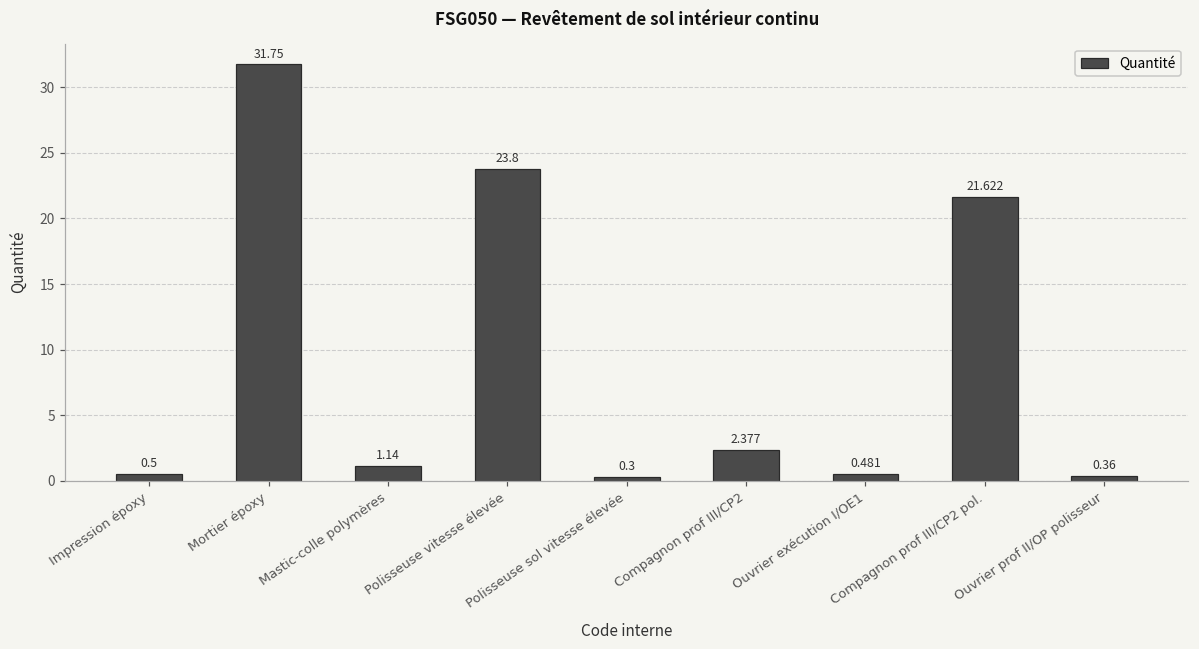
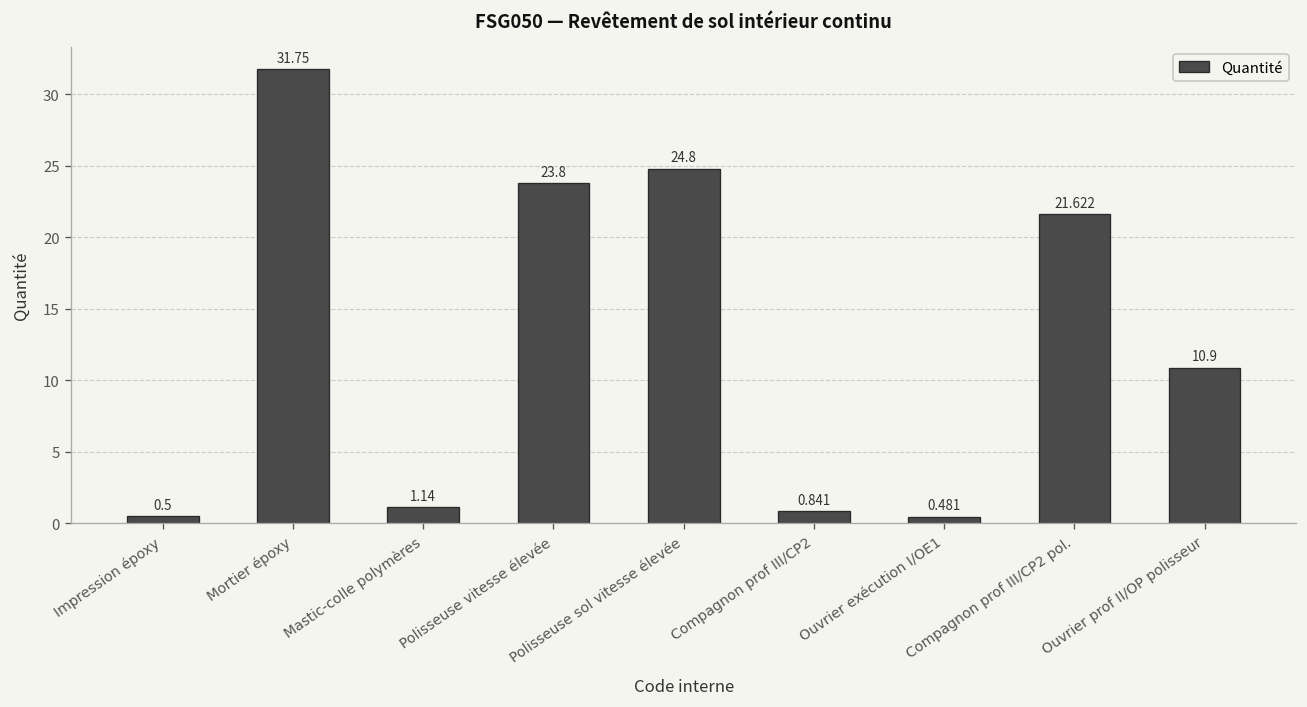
  {
    "Impression époxy": 0.5,
    "Mortier époxy": 31.75,
    "Mastic-colle polymères": 1.14,
    "Polisseuse vitesse élevée": 23.8,
-   "Polisseuse sol vitesse élevée": 0.3,
-   "Compagnon prof III/CP2": 2.377,
+   "Polisseuse sol vitesse élevée": 24.8,
+   "Compagnon prof III/CP2": 0.841,
    "Ouvrier exécution I/OE1": 0.481,
    "Compagnon prof III/CP2 pol.": 21.622,
-   "Ouvrier prof II/OP polisseur": 0.36
+   "Ouvrier prof II/OP polisseur": 10.9
  }
